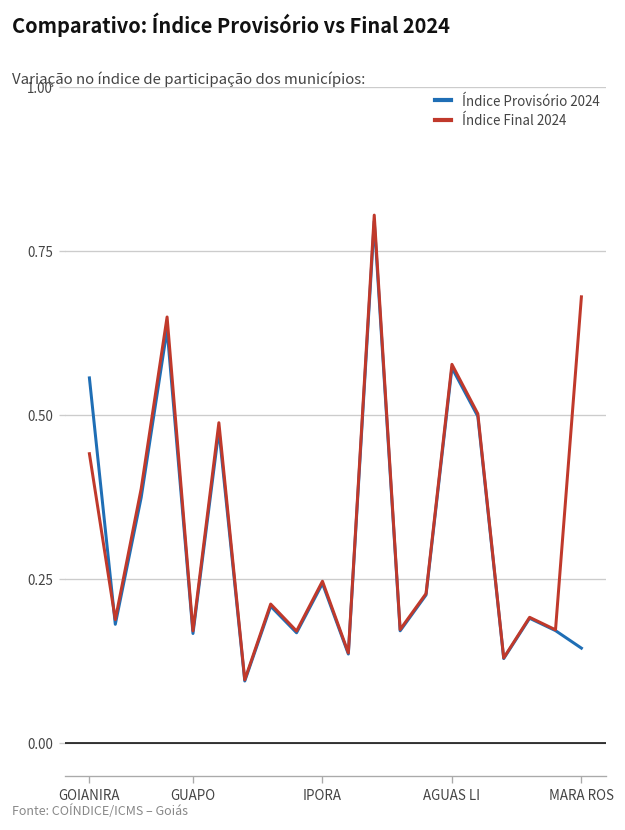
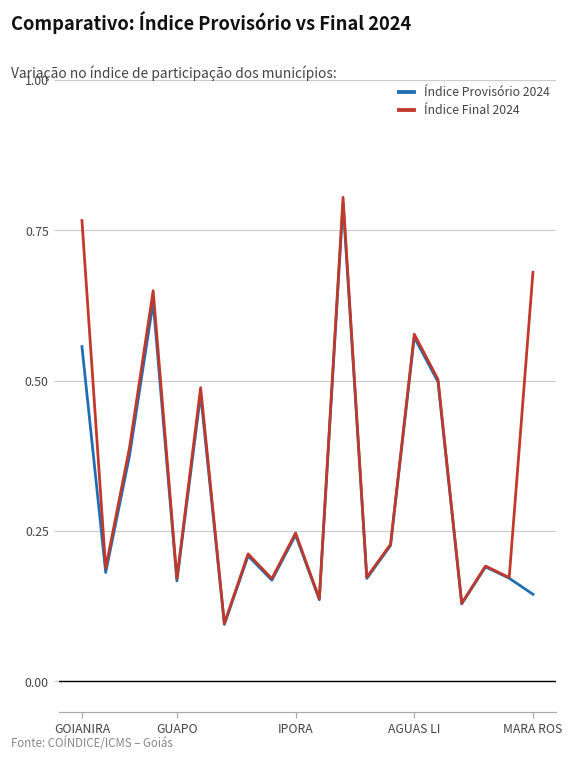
  {
    "Índice Provisório 2024": {
      "GOIANIRA": 0.56,
      "AGUAS LI": 0.57,
      "MARA ROS": 0.14
    },
    "Índice Final 2024": {
-     "GOIANIRA": 0.44,
+     "GOIANIRA": 0.77,
      "AGUAS LI": 0.58,
      "MARA ROS": 0.68
    }
  }
